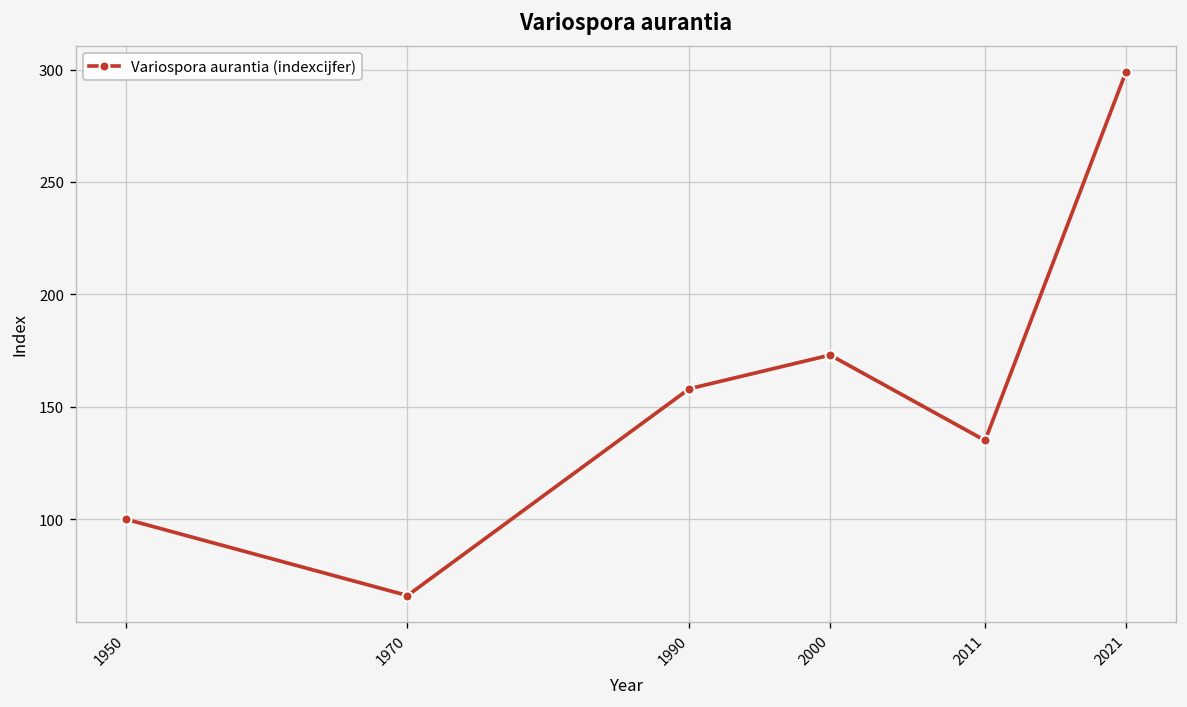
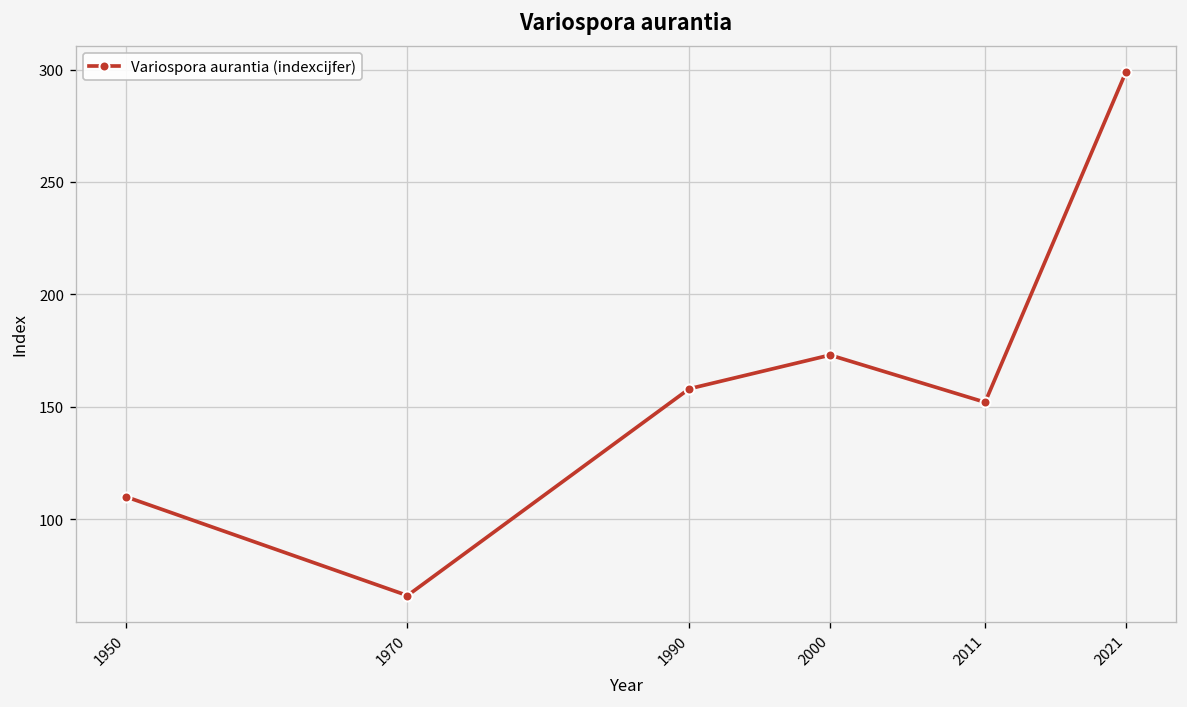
  {
-   "1950": 100,
+   "1950": 110,
    "1970": 66,
    "1990": 158,
    "2000": 173,
-   "2011": 135,
+   "2011": 152,
    "2021": 299
  }
